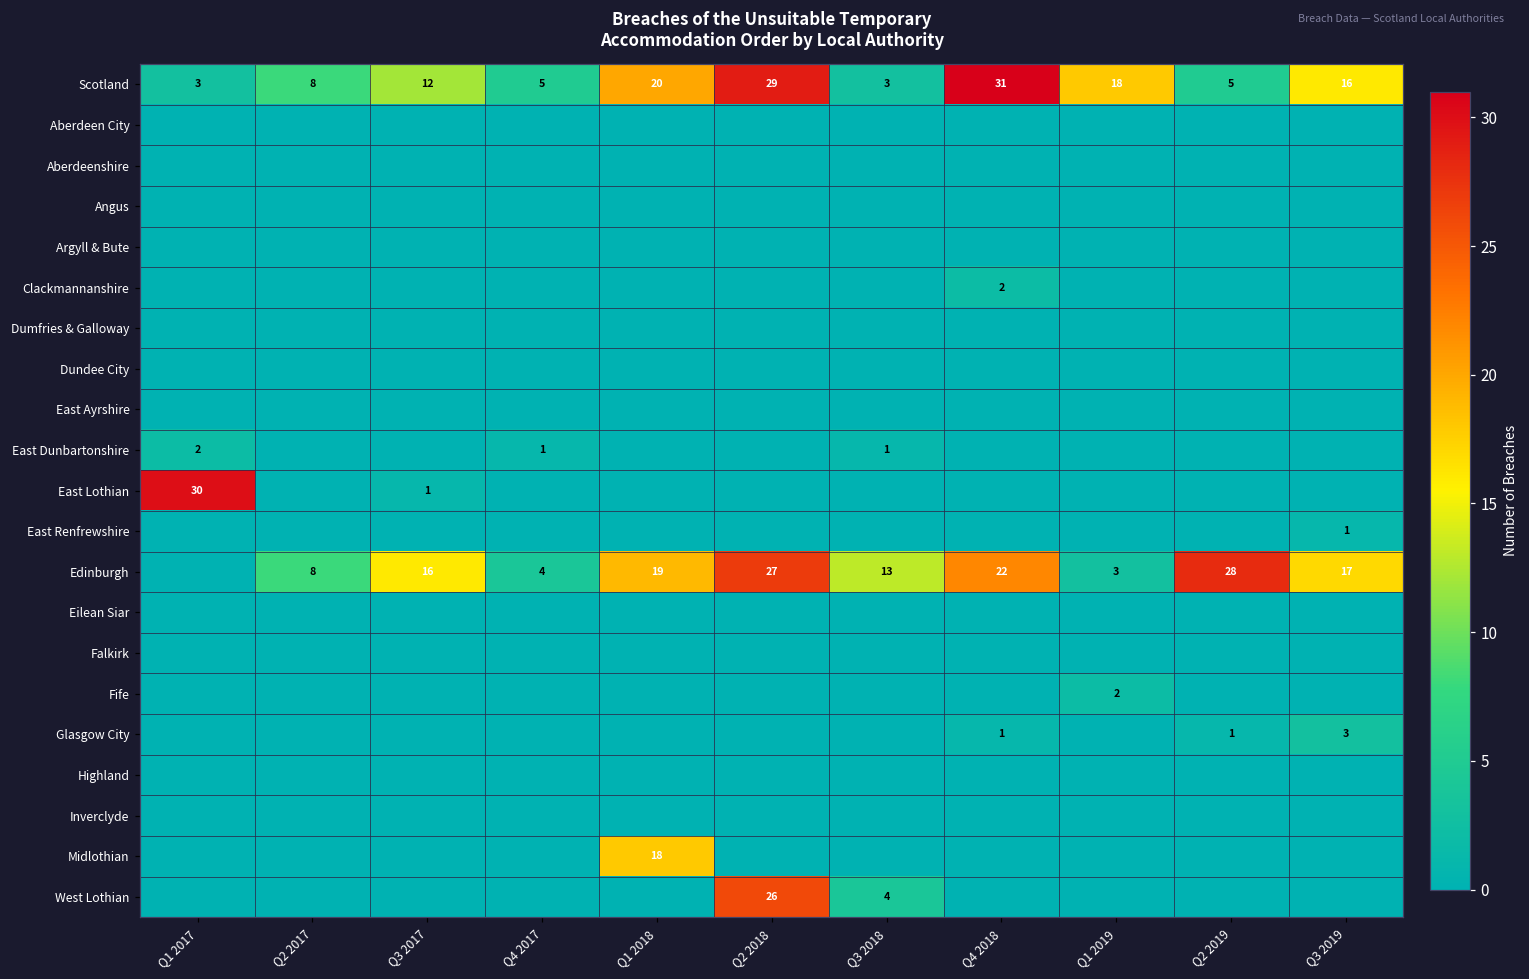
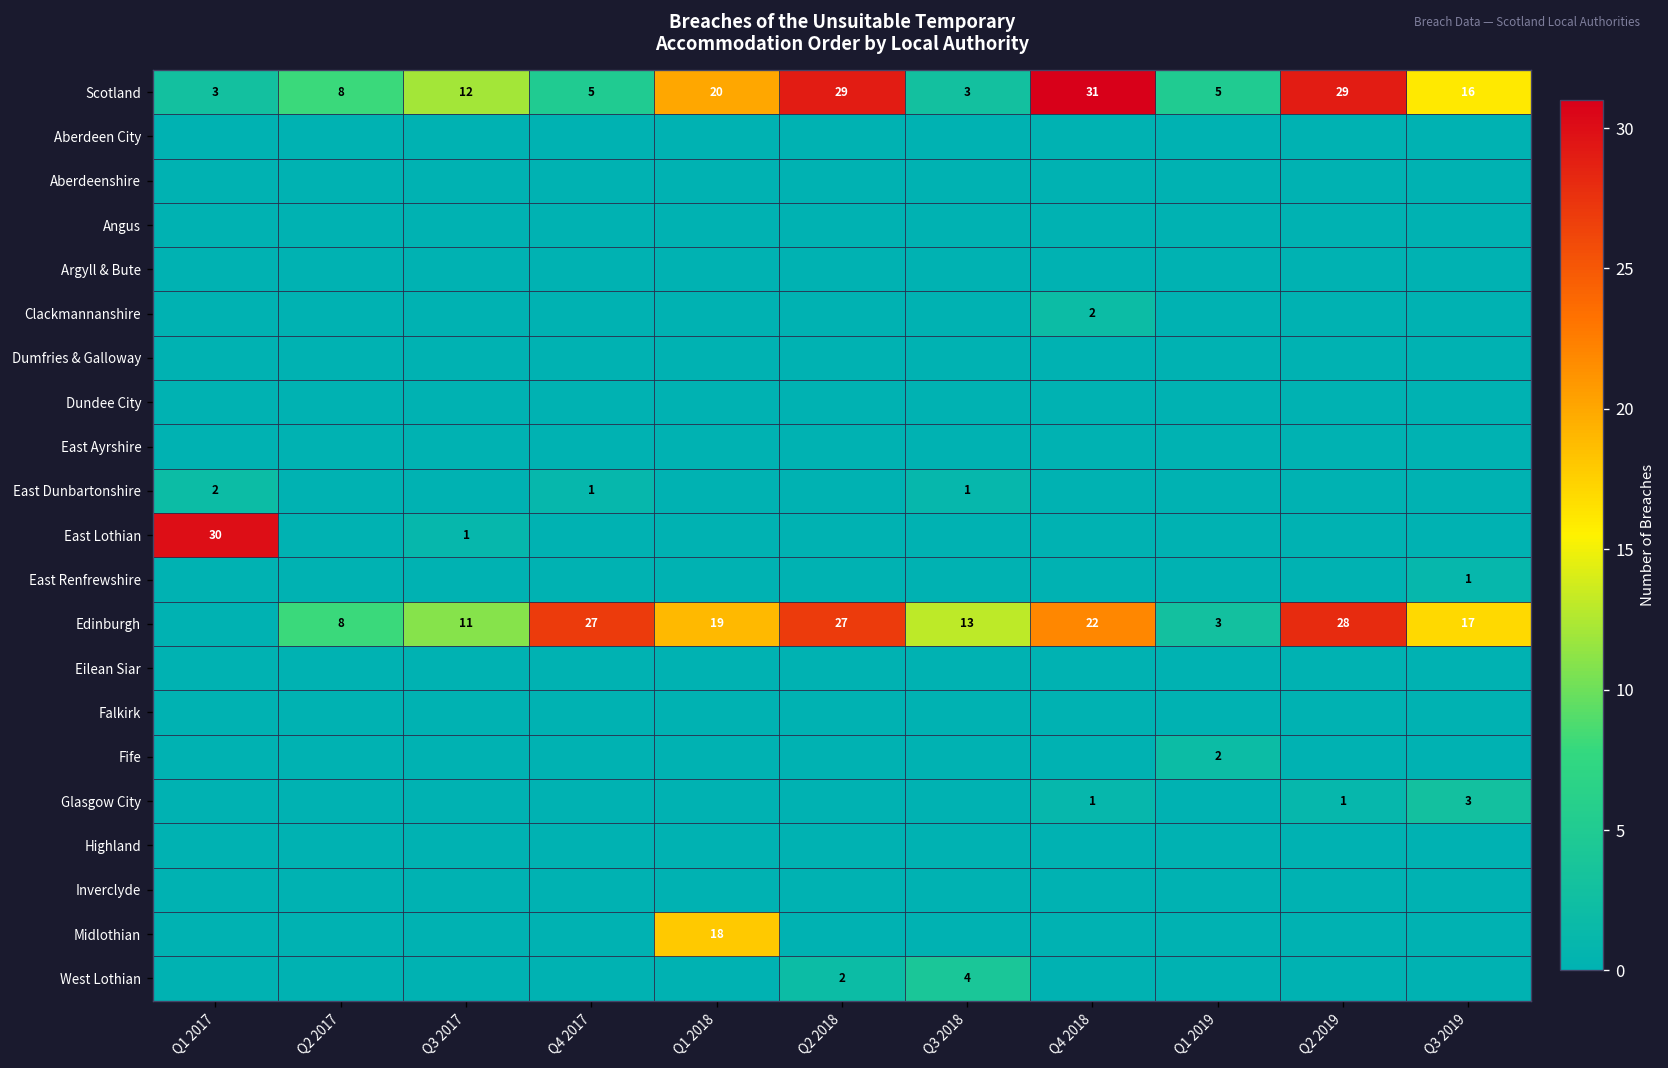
  {
    "Scotland": {
      "Q1 2017": 3,
      "Q2 2017": 8,
      "Q3 2017": 12,
      "Q4 2017": 5,
      "Q1 2018": 20,
      "Q2 2018": 29,
      "Q3 2018": 3,
      "Q4 2018": 31,
-     "Q1 2019": 18,
-     "Q2 2019": 5,
+     "Q1 2019": 5,
+     "Q2 2019": 29,
      "Q3 2019": 16
    },
    "Clackmannanshire": {
      "Q4 2018": 2
    },
    "East Dunbartonshire": {
      "Q1 2017": 2,
      "Q4 2017": 1,
      "Q3 2018": 1
    },
    "East Lothian": {
      "Q1 2017": 30,
      "Q3 2017": 1
    },
    "East Renfrewshire": {
      "Q3 2019": 1
    },
    "Edinburgh": {
      "Q2 2017": 8,
-     "Q3 2017": 16,
-     "Q4 2017": 4,
+     "Q3 2017": 11,
+     "Q4 2017": 27,
      "Q1 2018": 19,
      "Q2 2018": 27,
      "Q3 2018": 13,
      "Q4 2018": 22,
      "Q1 2019": 3,
      "Q2 2019": 28,
      "Q3 2019": 17
    },
    "Fife": {
      "Q1 2019": 2
    },
    "Glasgow City": {
      "Q4 2018": 1,
      "Q2 2019": 1,
      "Q3 2019": 3
    },
    "Midlothian": {
      "Q1 2018": 18
    },
    "West Lothian": {
-     "Q2 2018": 26,
+     "Q2 2018": 2,
      "Q3 2018": 4
    }
  }
